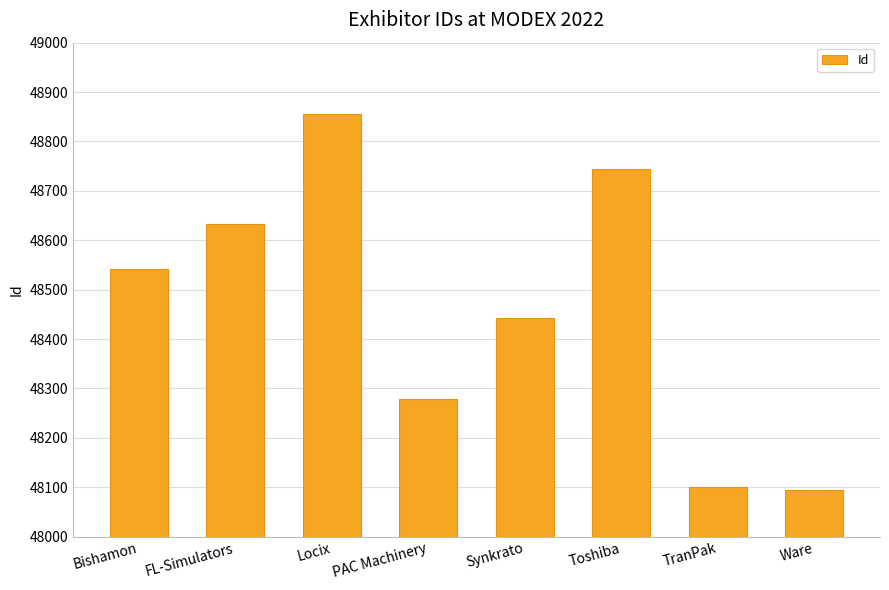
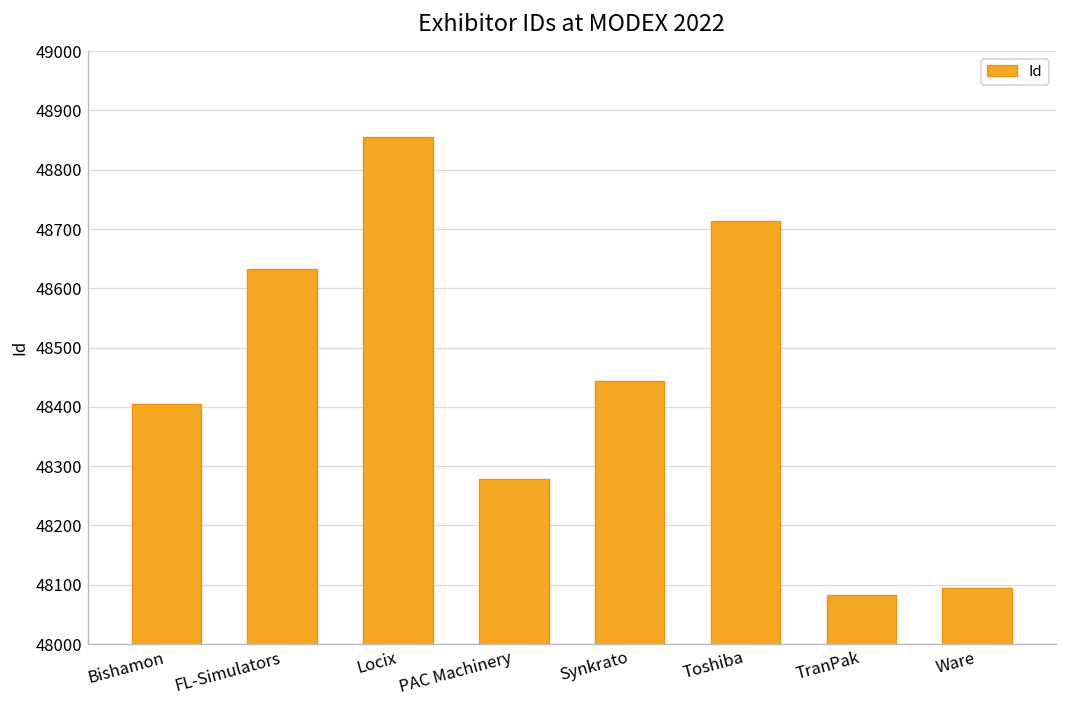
  {
-   "Bishamon": 48540,
+   "Bishamon": 48410,
    "FL-Simulators": 48630,
    "Locix": 48860,
    "PAC Machinery": 48280,
    "Synkrato": 48440,
-   "Toshiba": 48750,
-   "TranPak": 48100,
+   "Toshiba": 48710,
+   "TranPak": 48080,
    "Ware": 48090
  }
